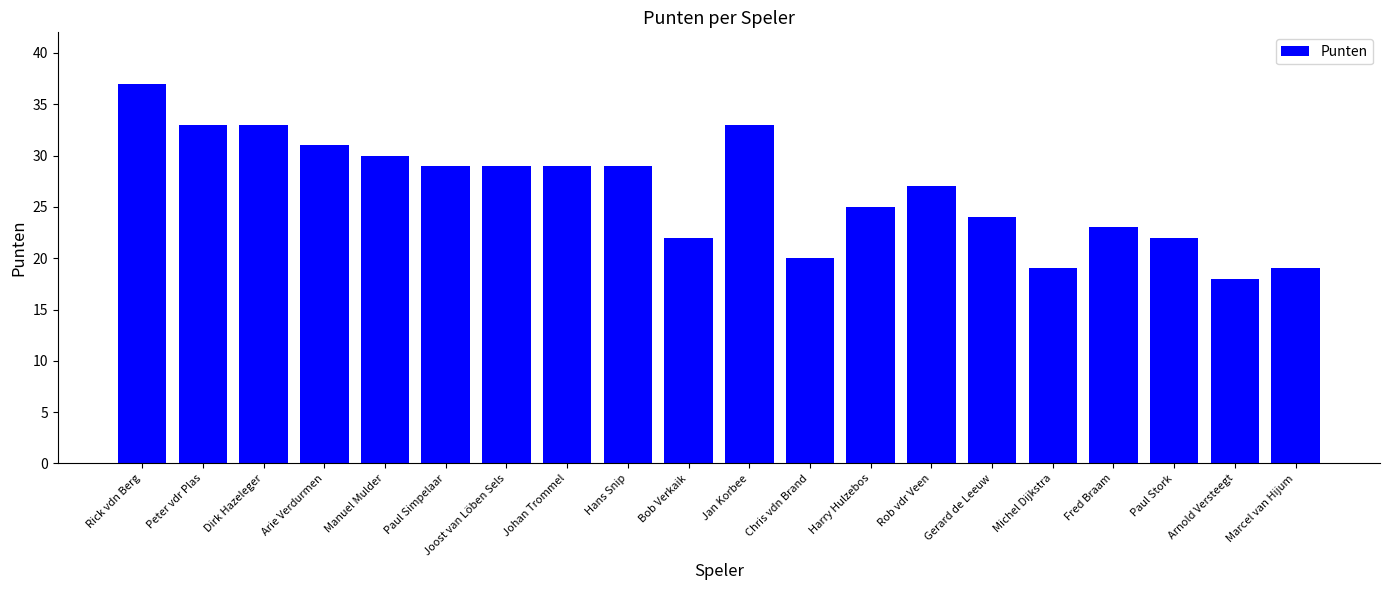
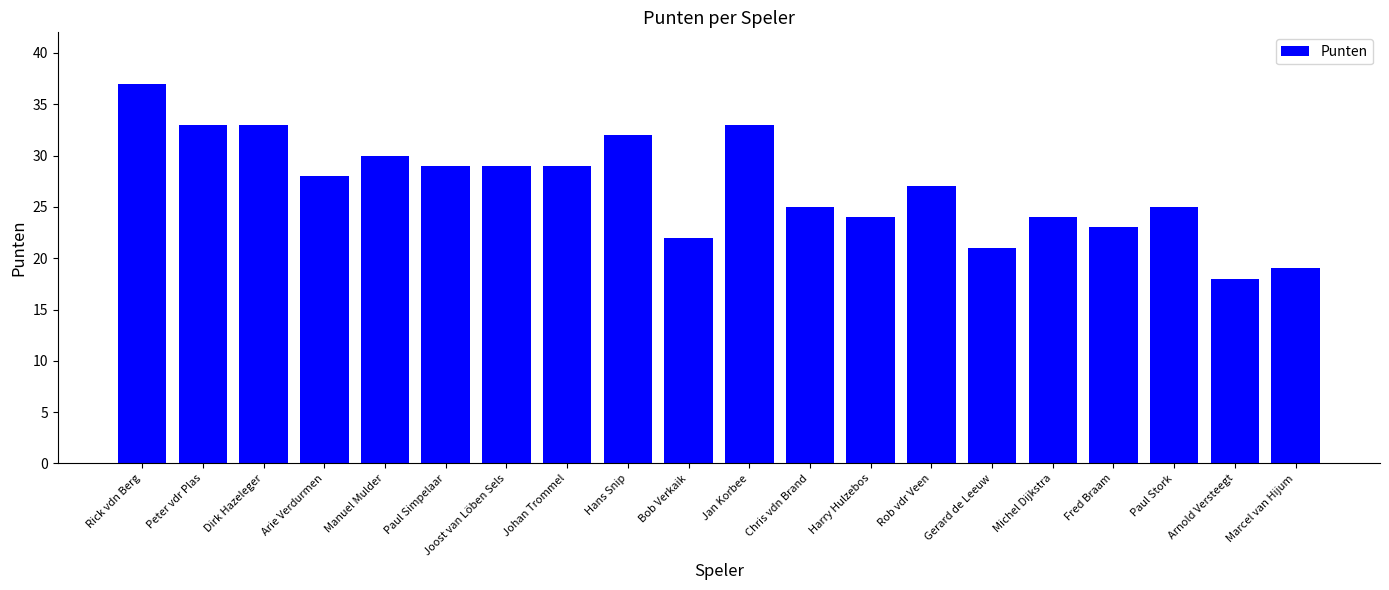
  {
    "Rick vdn Berg": 37,
    "Peter vdr Plas": 33,
    "Dirk Hazeleger": 33,
-   "Arie Verdurmen": 31,
+   "Arie Verdurmen": 28,
    "Manuel Mulder": 30,
    "Paul Simpelaar": 29,
    "Joost van Löben Sels": 29,
    "Johan Trommel": 29,
-   "Hans Snip": 29,
+   "Hans Snip": 32,
    "Bob Verkaik": 22,
    "Jan Korbee": 33,
-   "Chris vdn Brand": 20,
-   "Harry Hulzebos": 25,
+   "Chris vdn Brand": 25,
+   "Harry Hulzebos": 24,
    "Rob vdr Veen": 27,
-   "Gerard de Leeuw": 24,
-   "Michel Dijkstra": 19,
+   "Gerard de Leeuw": 21,
+   "Michel Dijkstra": 24,
    "Fred Braam": 23,
-   "Paul Stork": 22,
+   "Paul Stork": 25,
    "Arnold Versteegt": 18,
    "Marcel van Hijum": 19
  }
